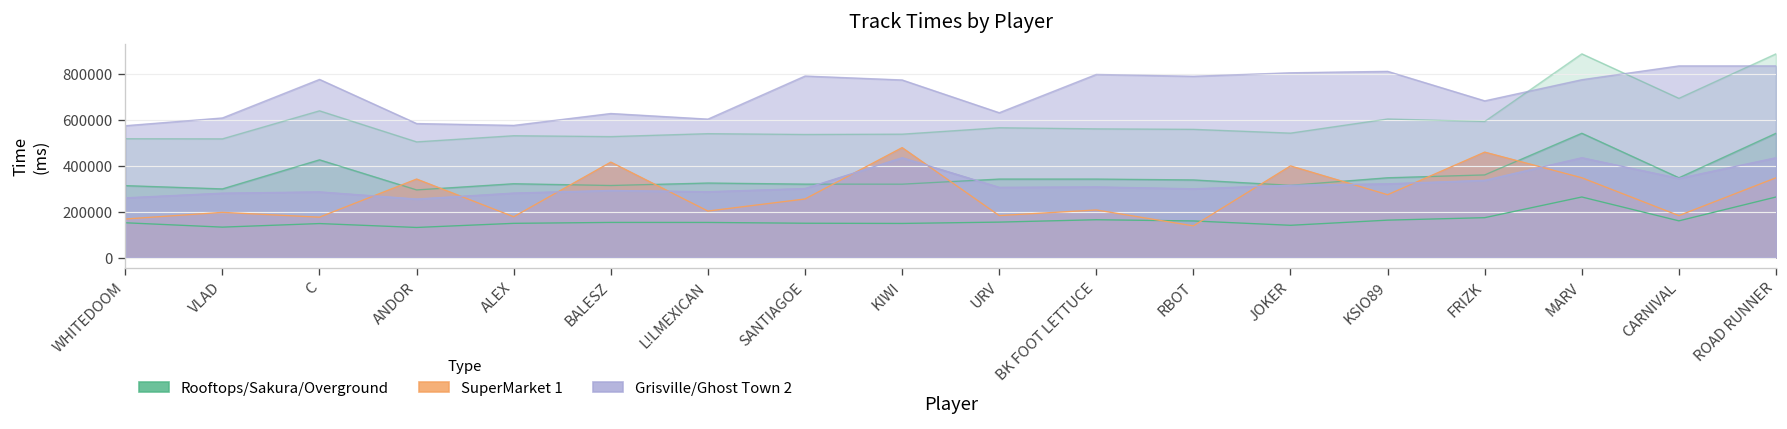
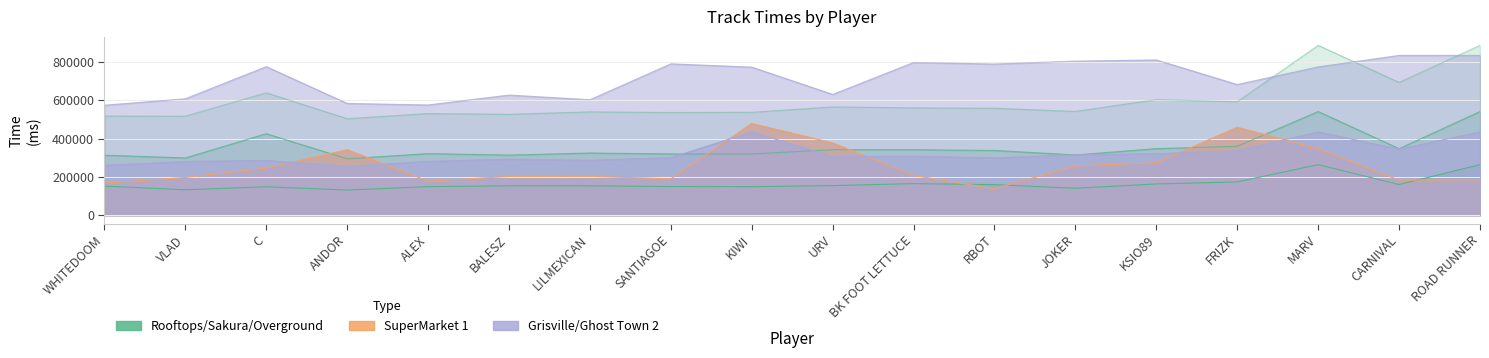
  {
    "SuperMarket 1": {
      "WHITEDOOM": 170000,
      "VLAD": 200000,
-     "C": 180000,
+     "C": 250000,
      "ANDOR": 340000,
      "ALEX": 180000,
-     "BALESZ": 420000,
+     "BALESZ": 200000,
      "L!LMEXICAN": 200000,
-     "SANTIAGOE": 260000,
+     "SANTIAGOE": 190000,
      "KIWI": 480000,
-     "URV": 180000,
+     "URV": 380000,
      "BK FOOT LETTUCE": 210000,
      "RBOT": 140000,
-     "JOKER": 400000,
+     "JOKER": 260000,
      "KSIO89": 270000,
      "FRIZK": 460000,
      "MARV": 350000,
      "CARNIVAL": 180000,
-     "ROAD RUNNER": 350000
+     "ROAD RUNNER": 180000
    }
  }
